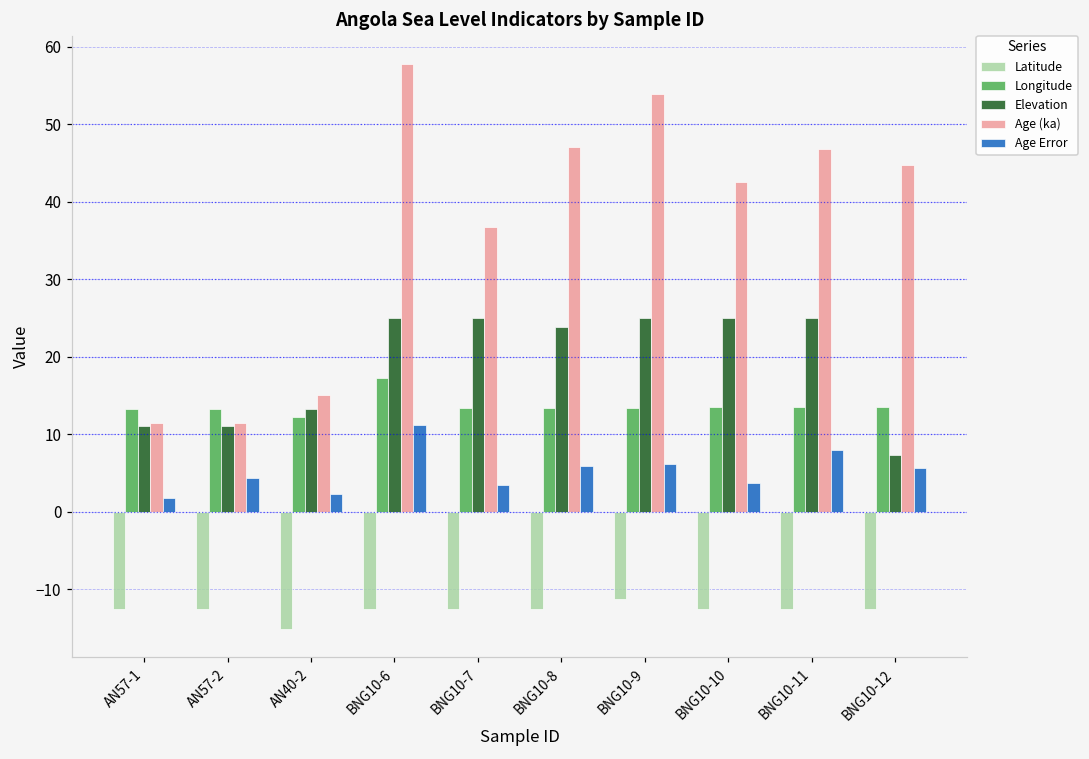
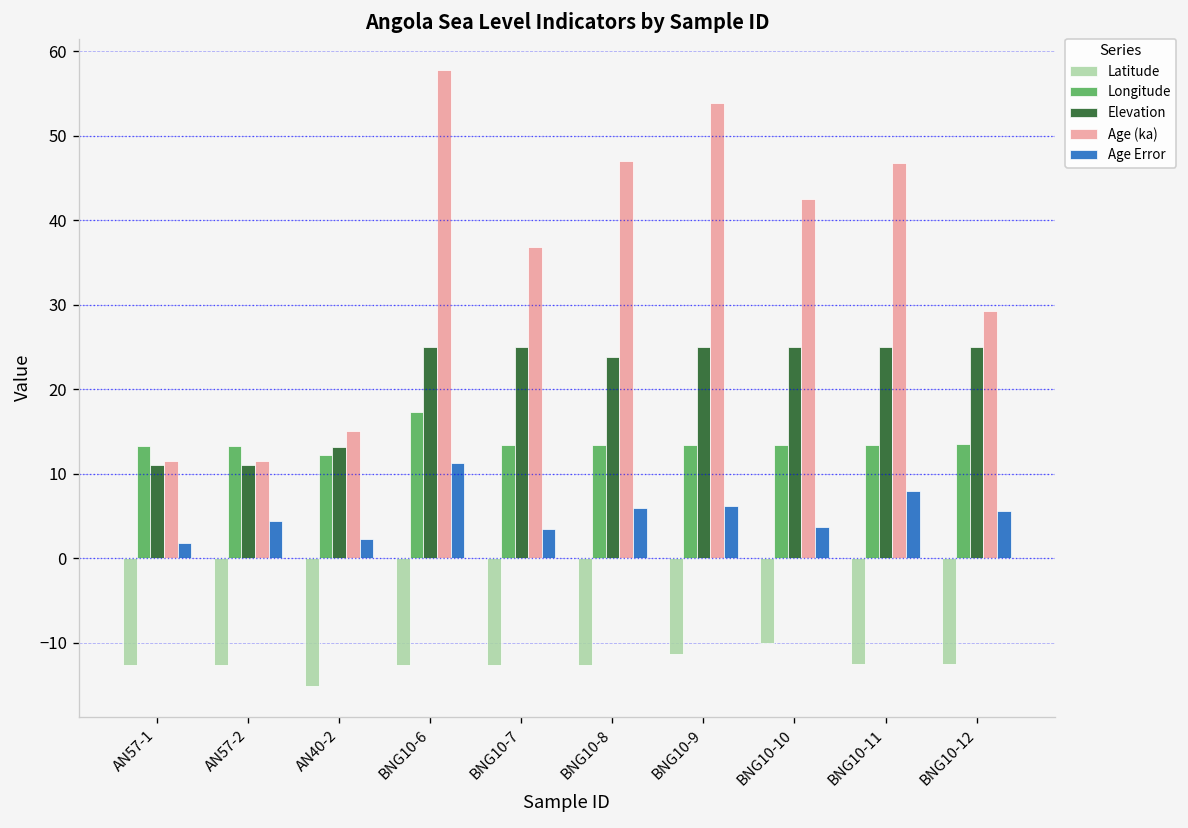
  {
    "Latitude": {
      "AN57-1": -13,
      "AN57-2": -13,
      "AN40-2": -15,
      "BNG10-6": -13,
      "BNG10-7": -13,
      "BNG10-8": -13,
      "BNG10-9": -11,
-     "BNG10-10": -13,
+     "BNG10-10": -10,
      "BNG10-11": -13,
      "BNG10-12": -13
    },
    "Longitude": {
      "AN57-1": 13,
      "AN57-2": 13,
      "AN40-2": 12,
      "BNG10-6": 17,
      "BNG10-7": 13,
      "BNG10-8": 13,
      "BNG10-9": 13,
      "BNG10-10": 13,
      "BNG10-11": 13,
      "BNG10-12": 13
    },
    "Elevation": {
      "AN57-1": 11,
      "AN57-2": 11,
      "AN40-2": 13,
      "BNG10-6": 25,
      "BNG10-7": 25,
      "BNG10-8": 24,
      "BNG10-9": 25,
      "BNG10-10": 25,
      "BNG10-11": 25,
-     "BNG10-12": 7
+     "BNG10-12": 25
    },
    "Age (ka)": {
      "AN57-1": 12,
      "AN57-2": 12,
      "AN40-2": 15,
      "BNG10-6": 58,
      "BNG10-7": 37,
      "BNG10-8": 47,
      "BNG10-9": 54,
      "BNG10-10": 43,
      "BNG10-11": 47,
-     "BNG10-12": 45
+     "BNG10-12": 29
    },
    "Age Error": {
      "AN57-1": 2,
      "AN57-2": 4,
      "AN40-2": 2,
      "BNG10-6": 11,
      "BNG10-7": 3,
      "BNG10-8": 6,
      "BNG10-9": 6,
      "BNG10-10": 4,
      "BNG10-11": 8,
      "BNG10-12": 6
    }
  }
